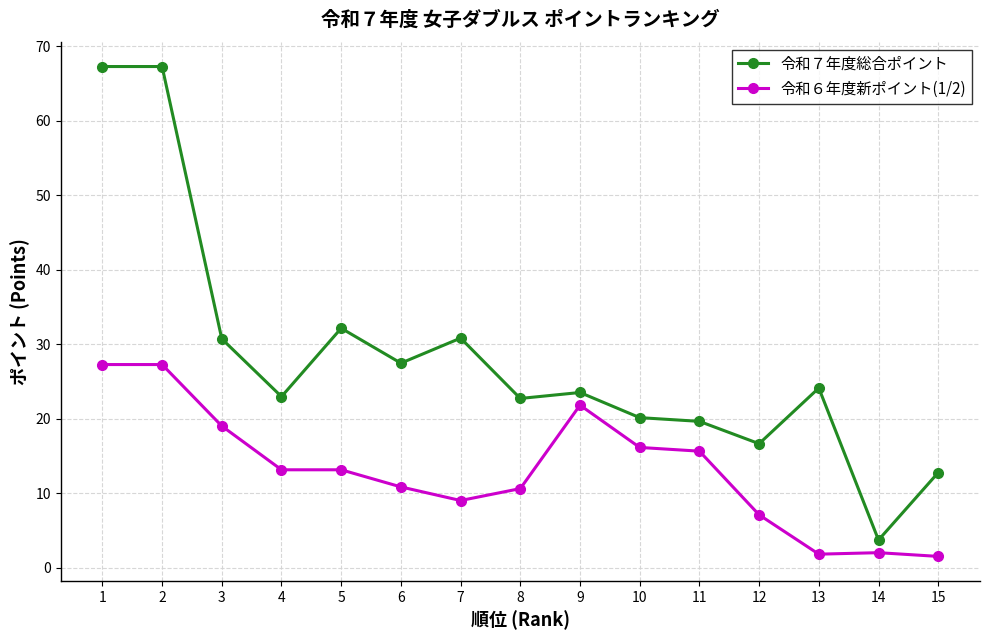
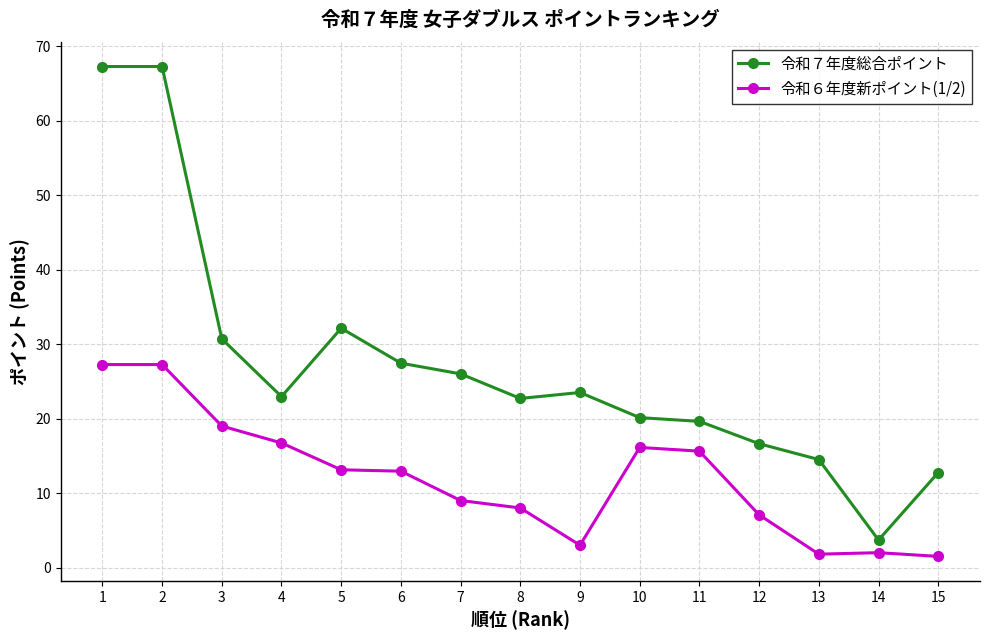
  {
    "令和７年度総合ポイント": {
      "1": 67,
      "2": 67,
      "3": 31,
      "4": 23,
      "5": 32,
      "6": 27,
-     "7": 31,
+     "7": 26,
      "8": 23,
      "9": 24,
      "10": 20,
      "11": 20,
      "12": 17,
-     "13": 24,
+     "13": 15,
      "14": 4,
      "15": 13
    },
    "令和６年度新ポイント(1/2)": {
      "1": 27,
      "2": 27,
      "3": 19,
-     "4": 13,
+     "4": 17,
      "5": 13,
-     "6": 11,
+     "6": 13,
      "7": 9,
-     "8": 11,
-     "9": 22,
+     "8": 8,
+     "9": 3,
      "10": 16,
      "11": 16,
      "12": 7,
      "13": 2,
      "14": 2,
      "15": 2
    }
  }
